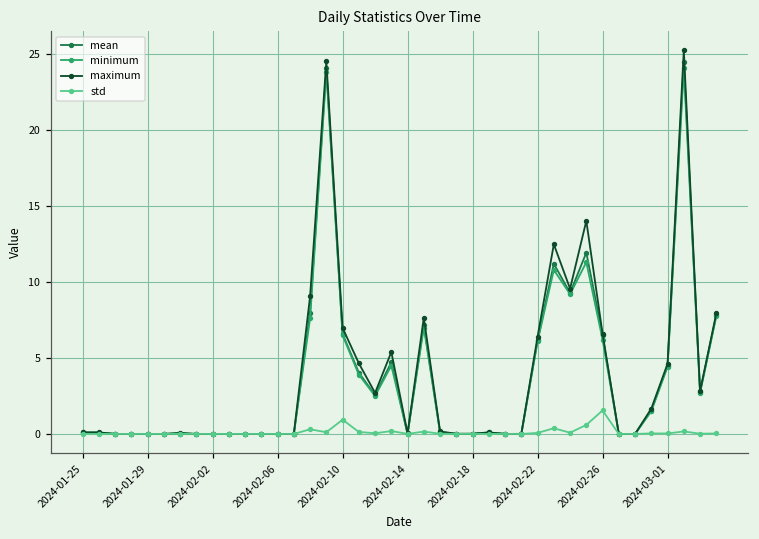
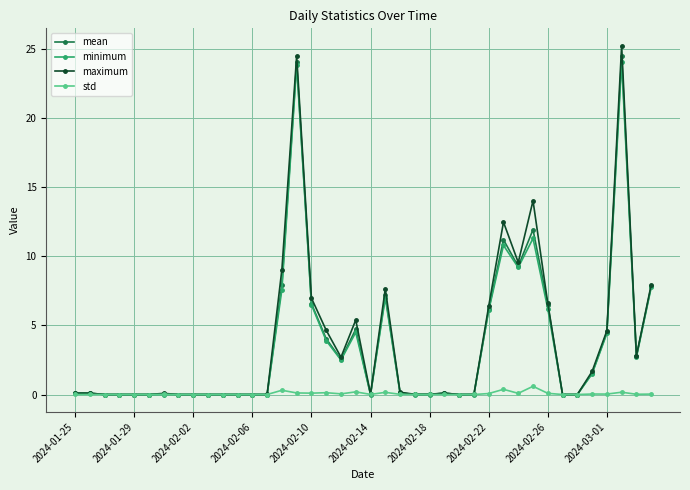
  {
    "std": {
-     "2024-02-10": 0.9,
+     "2024-02-10": 0.1,
      "2024-02-22": 0.1,
-     "2024-02-26": 1.5,
+     "2024-02-26": 0.1,
      "2024-03-01": 0.0
    }
  }
